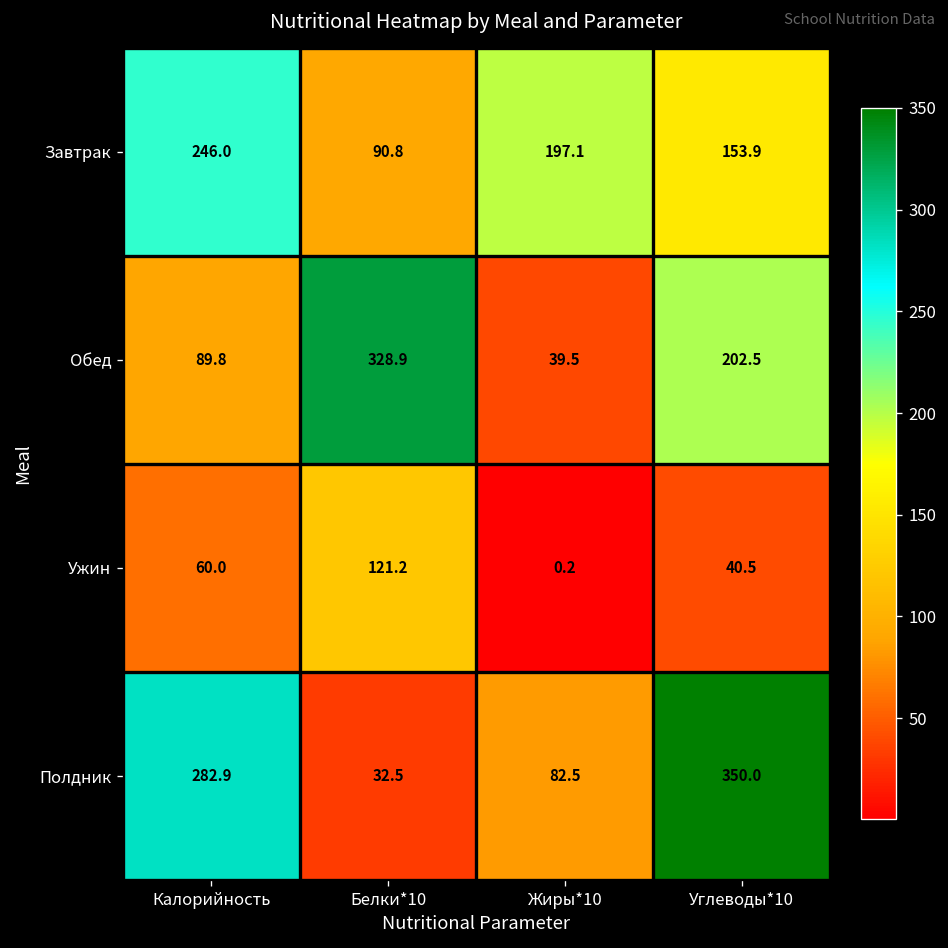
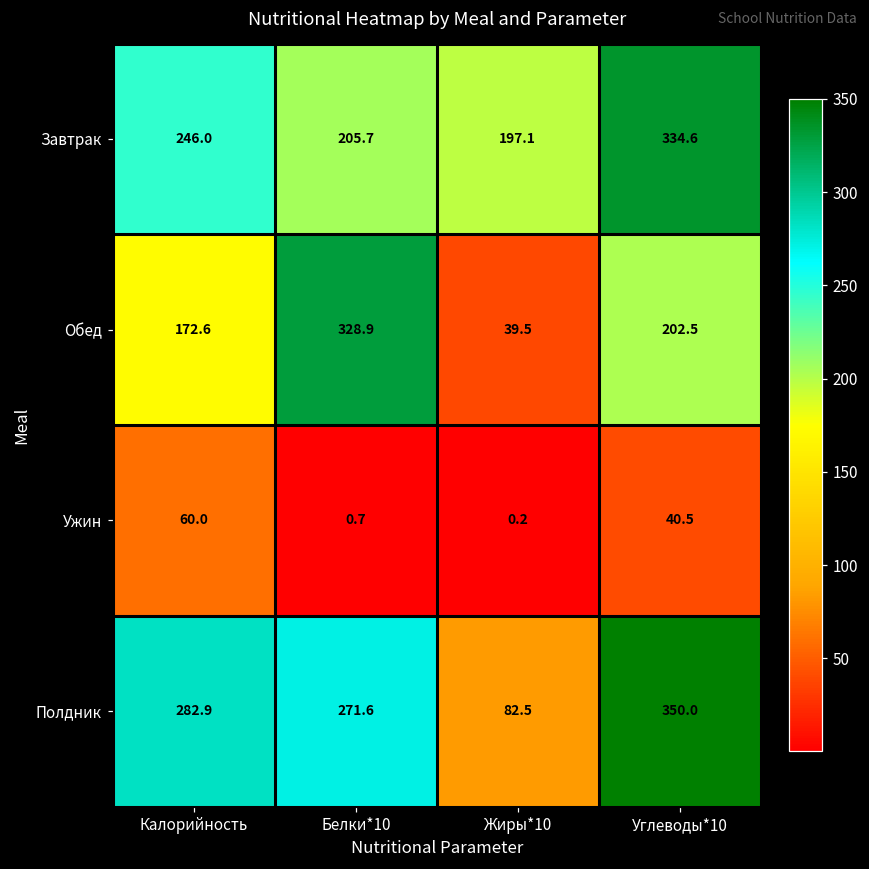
  {
    "Завтрак": {
      "Калорийность": 246.0,
-     "Белки*10": 90.8,
+     "Белки*10": 205.7,
      "Жиры*10": 197.1,
-     "Углеводы*10": 153.9
+     "Углеводы*10": 334.6
    },
    "Обед": {
-     "Калорийность": 89.8,
+     "Калорийность": 172.6,
      "Белки*10": 328.9,
      "Жиры*10": 39.5,
      "Углеводы*10": 202.5
    },
    "Ужин": {
      "Калорийность": 60.0,
-     "Белки*10": 121.2,
+     "Белки*10": 0.7,
      "Жиры*10": 0.2,
      "Углеводы*10": 40.5
    },
    "Полдник": {
      "Калорийность": 282.9,
-     "Белки*10": 32.5,
+     "Белки*10": 271.6,
      "Жиры*10": 82.5,
      "Углеводы*10": 350.0
    }
  }
